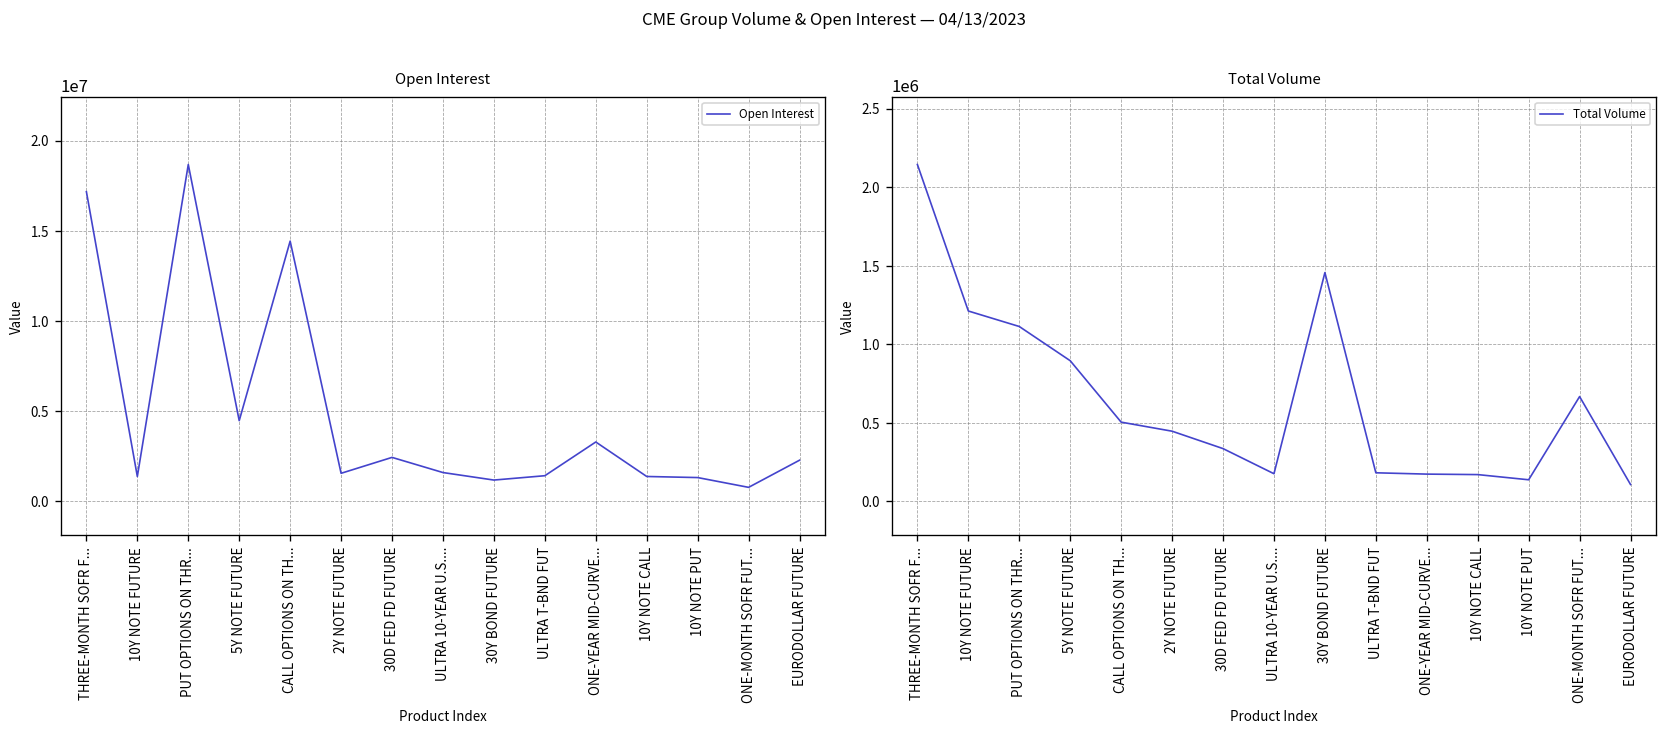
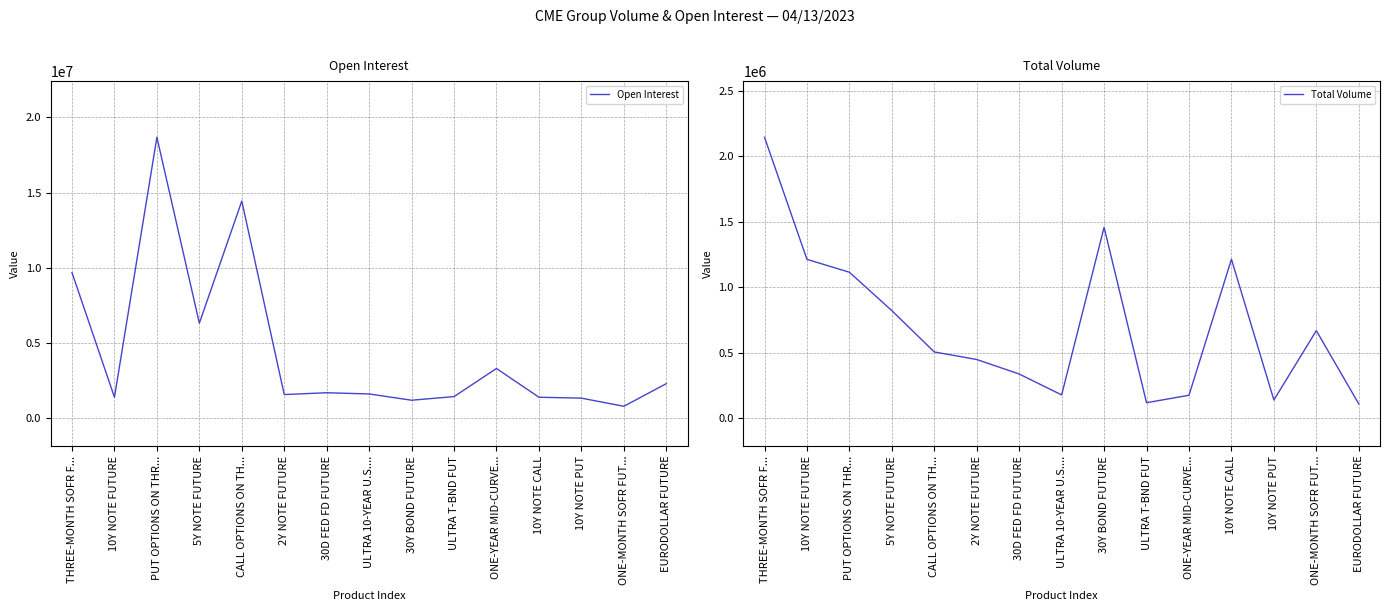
  {
    "Open Interest": {
-     "THREE-MONTH SOFR F...": 17200000,
+     "THREE-MONTH SOFR F...": 9700000,
      "10Y NOTE FUTURE": 1400000,
      "PUT OPTIONS ON THR...": 18700000,
-     "5Y NOTE FUTURE": 4500000,
+     "5Y NOTE FUTURE": 6300000,
      "CALL OPTIONS ON TH...": 14400000,
      "2Y NOTE FUTURE": 1600000,
-     "30D FED FD FUTURE": 2400000,
+     "30D FED FD FUTURE": 1700000,
      "ULTRA 10-YEAR U.S....": 1600000,
      "30Y BOND FUTURE": 1200000,
      "ULTRA T-BND FUT": 1400000,
      "ONE-YEAR MID-CURVE...": 3300000,
      "10Y NOTE CALL": 1400000,
      "10Y NOTE PUT": 1300000,
      "ONE-MONTH SOFR FUT...": 800000,
      "EURODOLLAR FUTURE": 2300000
    },
    "Total Volume": {
      "THREE-MONTH SOFR F...": 2150000,
      "10Y NOTE FUTURE": 1210000,
      "PUT OPTIONS ON THR...": 1110000,
-     "5Y NOTE FUTURE": 900000,
+     "5Y NOTE FUTURE": 820000,
      "CALL OPTIONS ON TH...": 500000,
      "2Y NOTE FUTURE": 450000,
      "30D FED FD FUTURE": 340000,
      "ULTRA 10-YEAR U.S....": 180000,
      "30Y BOND FUTURE": 1460000,
-     "ULTRA T-BND FUT": 180000,
+     "ULTRA T-BND FUT": 120000,
      "ONE-YEAR MID-CURVE...": 170000,
-     "10Y NOTE CALL": 170000,
+     "10Y NOTE CALL": 1210000,
      "10Y NOTE PUT": 140000,
      "ONE-MONTH SOFR FUT...": 670000,
      "EURODOLLAR FUTURE": 110000
    }
  }
